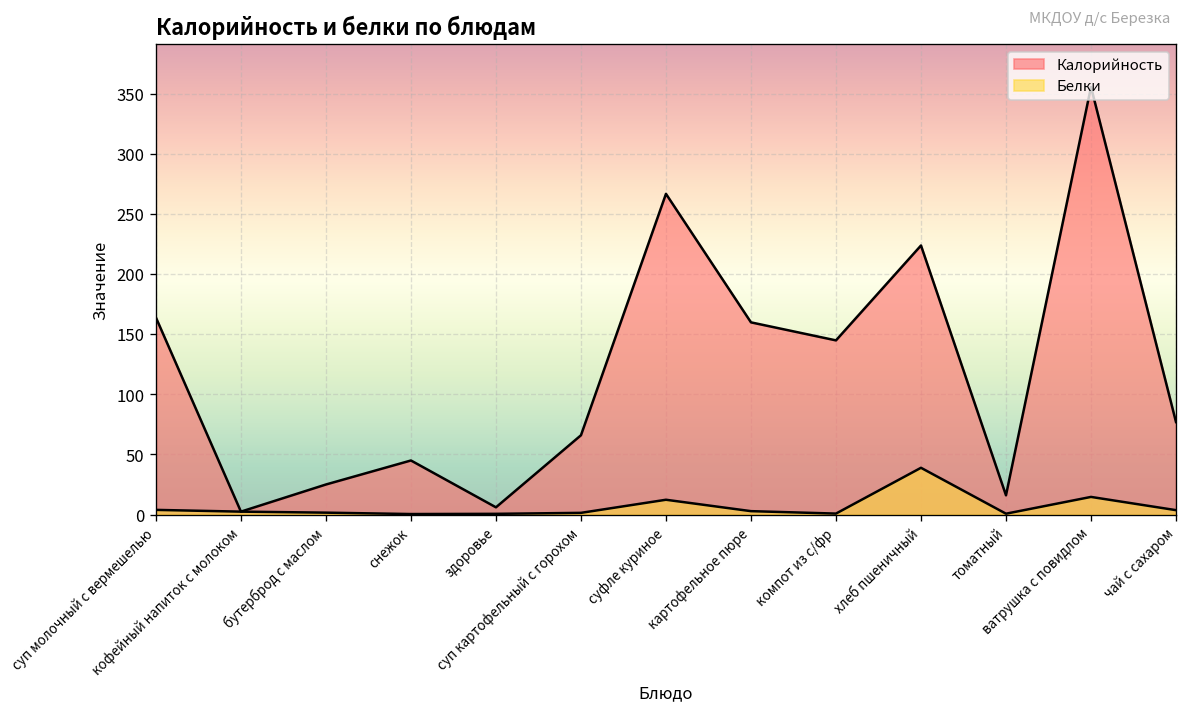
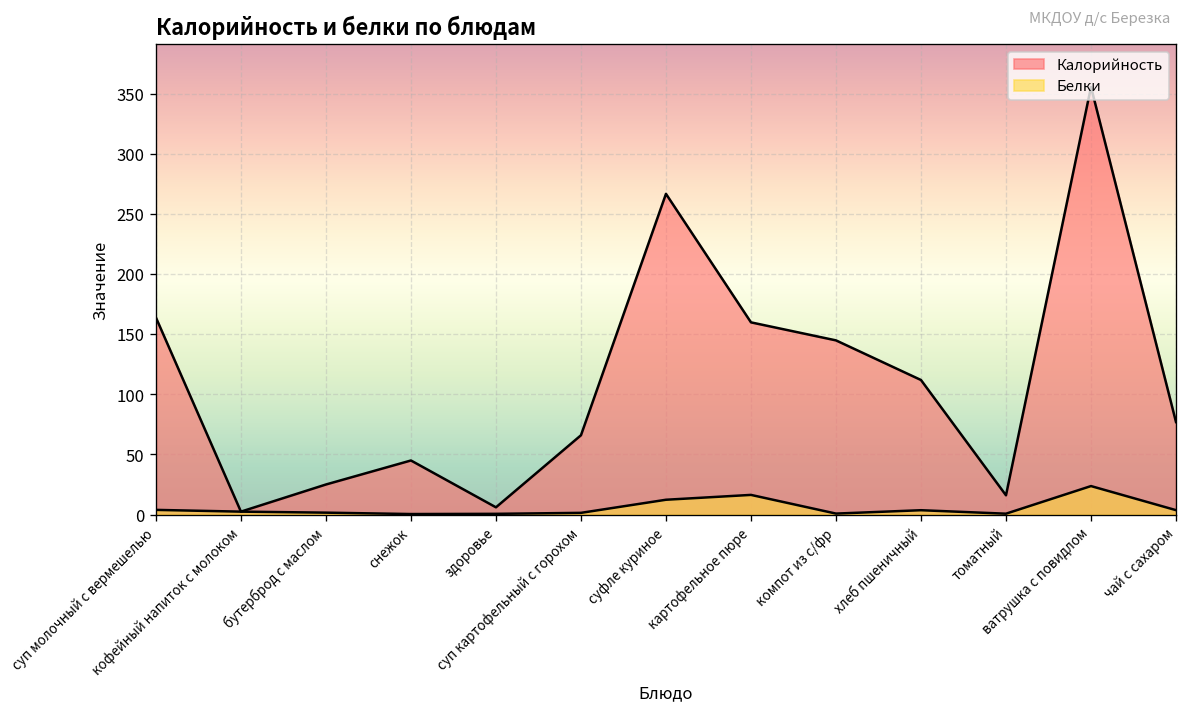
  {
    "Калорийность": {
      "суп молочный с вермешелью": 164,
      "бутерброд с маслом": 25,
      "снежок": 45,
      "здоровье": 6,
      "суп картофельный с горохом": 66,
      "суфле куриное": 267,
      "картофельное пюре": 160,
      "компот из с/фр": 145,
-     "хлеб пшеничный": 224,
+     "хлеб пшеничный": 112,
      "томатный": 16,
      "чай с сахаром": 77
    },
    "Белки": {
      "суп молочный с вермешелью": 4,
      "бутерброд с маслом": 2,
      "снежок": 0,
      "здоровье": 1,
      "суп картофельный с горохом": 1,
      "суфле куриное": 12,
-     "картофельное пюре": 3,
+     "картофельное пюре": 16,
      "компот из с/фр": 1,
-     "хлеб пшеничный": 39,
+     "хлеб пшеничный": 4,
      "томатный": 1,
-     "ватрушка с повидлом": 15,
+     "ватрушка с повидлом": 24,
      "чай с сахаром": 4
    }
  }
